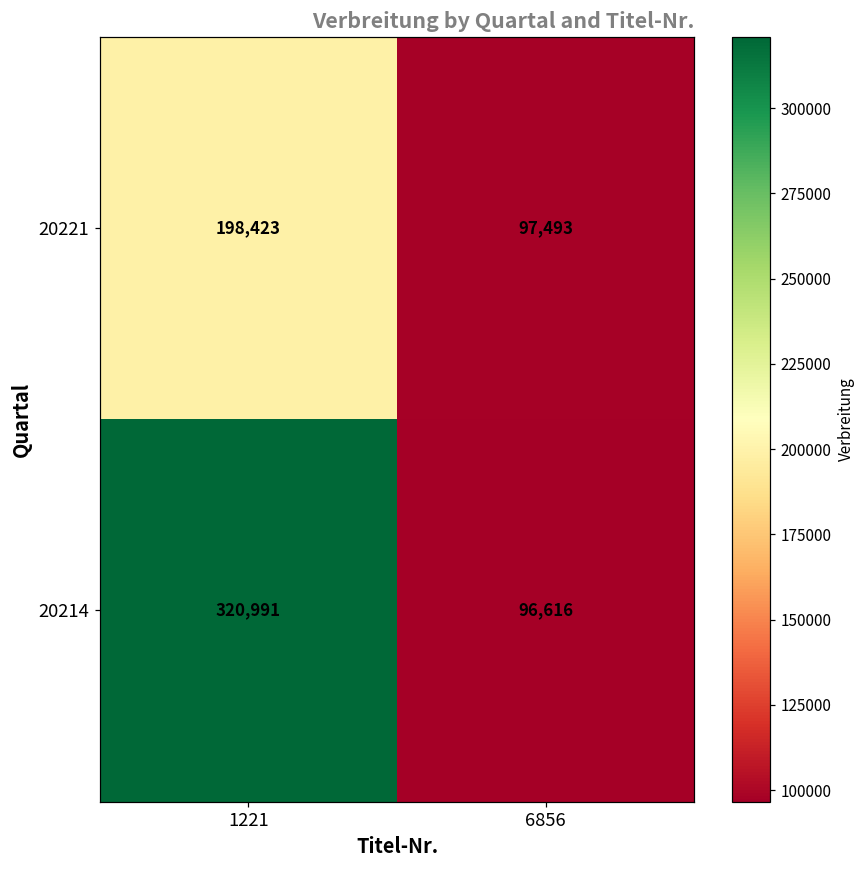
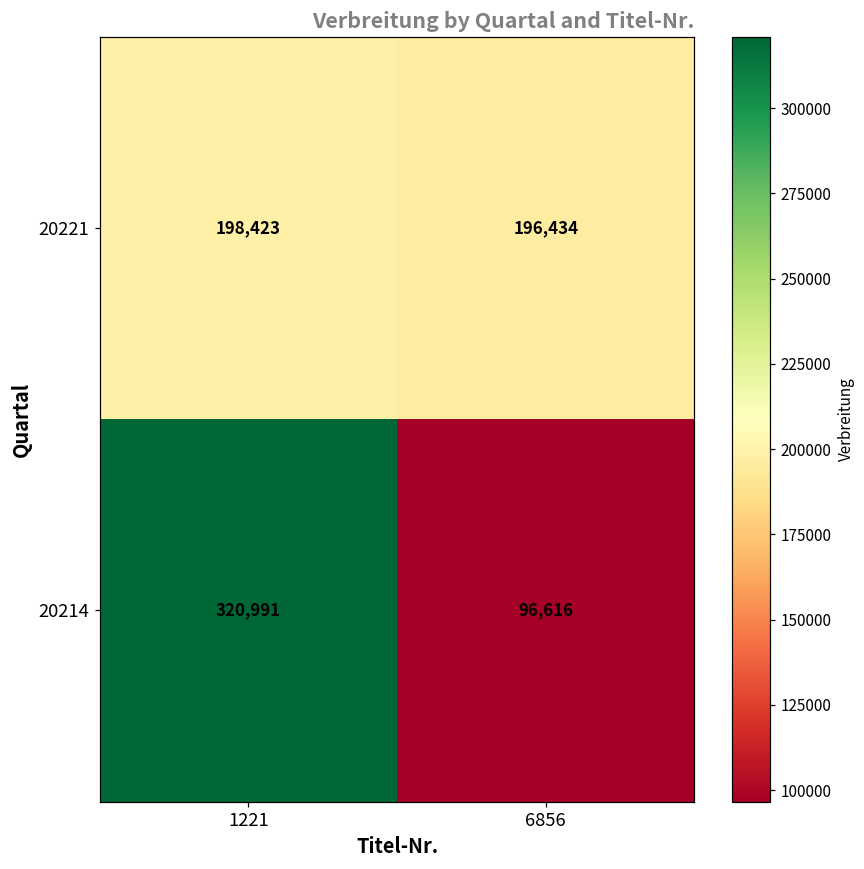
  {
    "20221": {
      "1221": "198,423",
-     "6856": "97,493"
+     "6856": "196,434"
    },
    "20214": {
      "1221": "320,991",
      "6856": "96,616"
    }
  }
